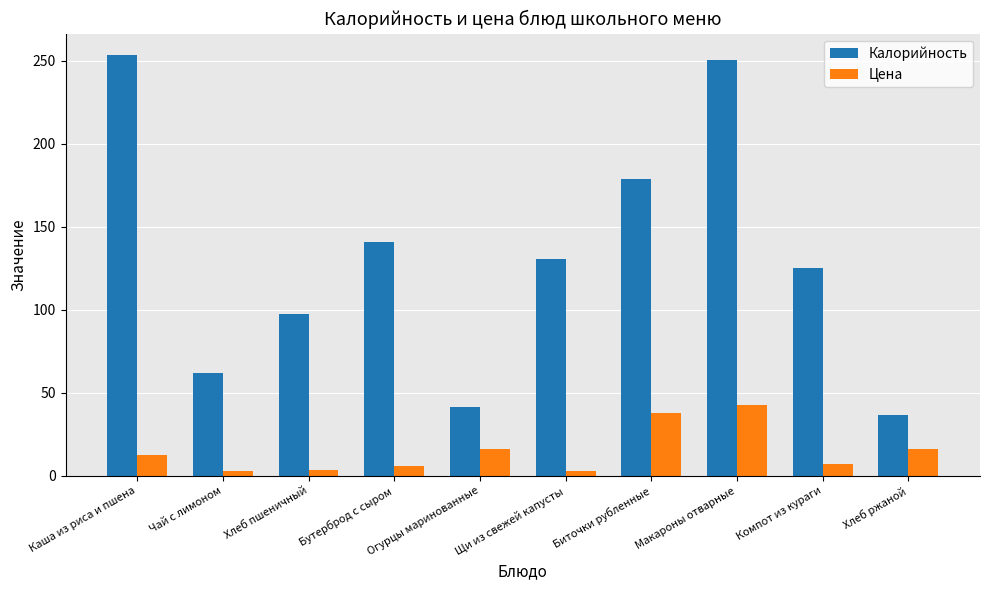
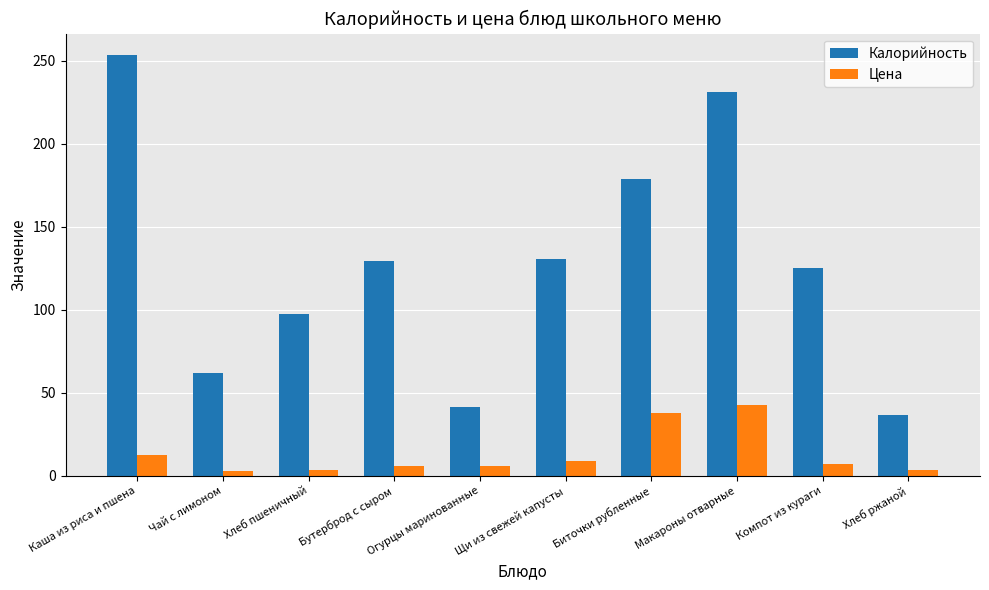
  {
    "Калорийность": {
      "Каша из риса и пшена": 254,
      "Чай с лимоном": 62,
      "Хлеб пшеничный": 98,
-     "Бутерброд с сыром": 141,
+     "Бутерброд с сыром": 129,
      "Огурцы маринованные": 41,
      "Щи из свежей капусты": 131,
      "Биточки рубленные": 179,
-     "Макароны отварные": 251,
+     "Макароны отварные": 231,
      "Компот из кураги": 125,
      "Хлеб ржаной": 37
    },
    "Цена": {
      "Каша из риса и пшена": 12,
      "Чай с лимоном": 3,
      "Хлеб пшеничный": 3,
      "Бутерброд с сыром": 6,
-     "Огурцы маринованные": 16,
-     "Щи из свежей капусты": 3,
+     "Огурцы маринованные": 6,
+     "Щи из свежей капусты": 9,
      "Биточки рубленные": 38,
      "Макароны отварные": 43,
      "Компот из кураги": 7,
-     "Хлеб ржаной": 16
+     "Хлеб ржаной": 3
    }
  }
